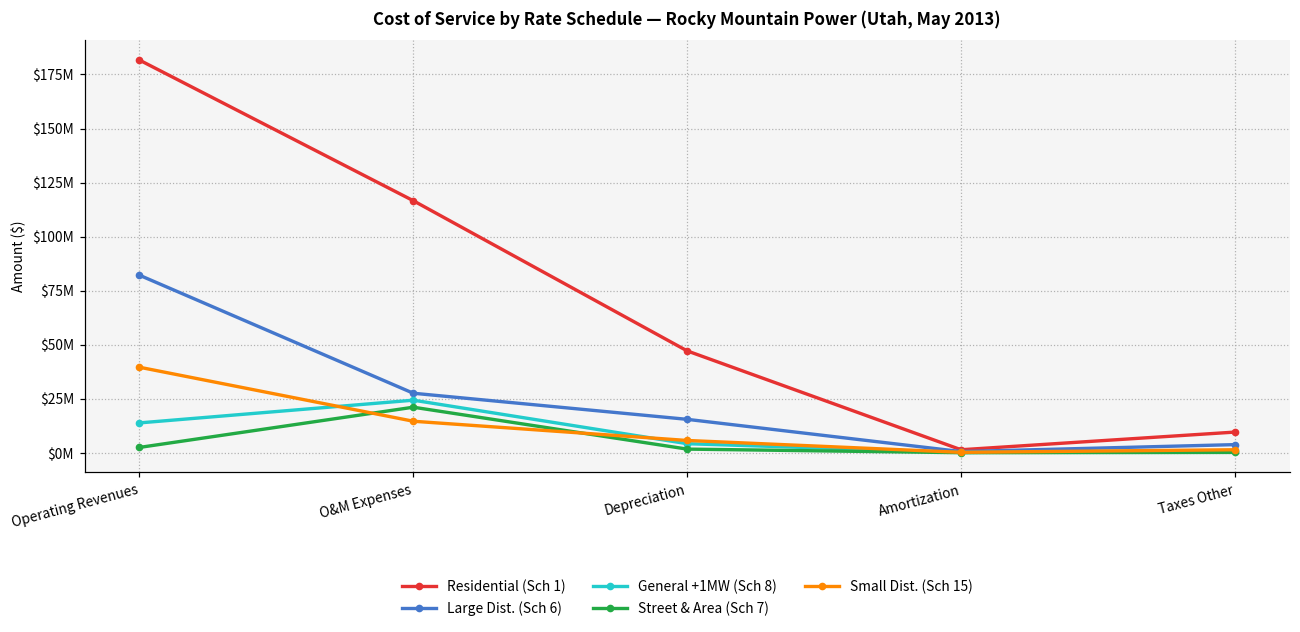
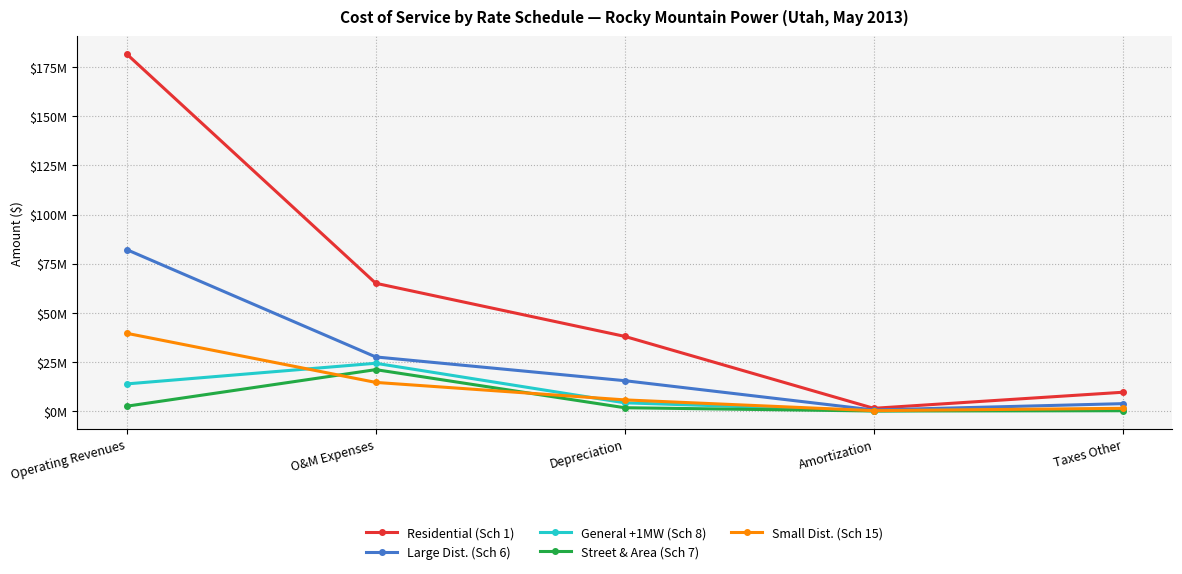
  {
    "Residential (Sch 1)": {
      "Operating Revenues": "$182000000",
-     "O&M Expenses": "$117000000",
-     "Depreciation": "$47000000",
+     "O&M Expenses": "$65000000",
+     "Depreciation": "$38000000",
      "Taxes Other": "$10000000"
    },
    "Large Dist. (Sch 6)": {
      "Operating Revenues": "$82000000",
      "O&M Expenses": "$28000000",
      "Depreciation": "$15000000",
      "Taxes Other": "$4000000"
    },
    "General +1MW (Sch 8)": {
      "Operating Revenues": "$14000000",
      "O&M Expenses": "$24000000",
      "Depreciation": "$4000000"
    },
    "Street & Area (Sch 7)": {
      "Operating Revenues": "$2000000",
      "O&M Expenses": "$21000000",
      "Depreciation": "$2000000"
    },
    "Small Dist. (Sch 15)": {
      "Operating Revenues": "$40000000",
      "O&M Expenses": "$15000000",
      "Depreciation": "$6000000"
    }
  }
